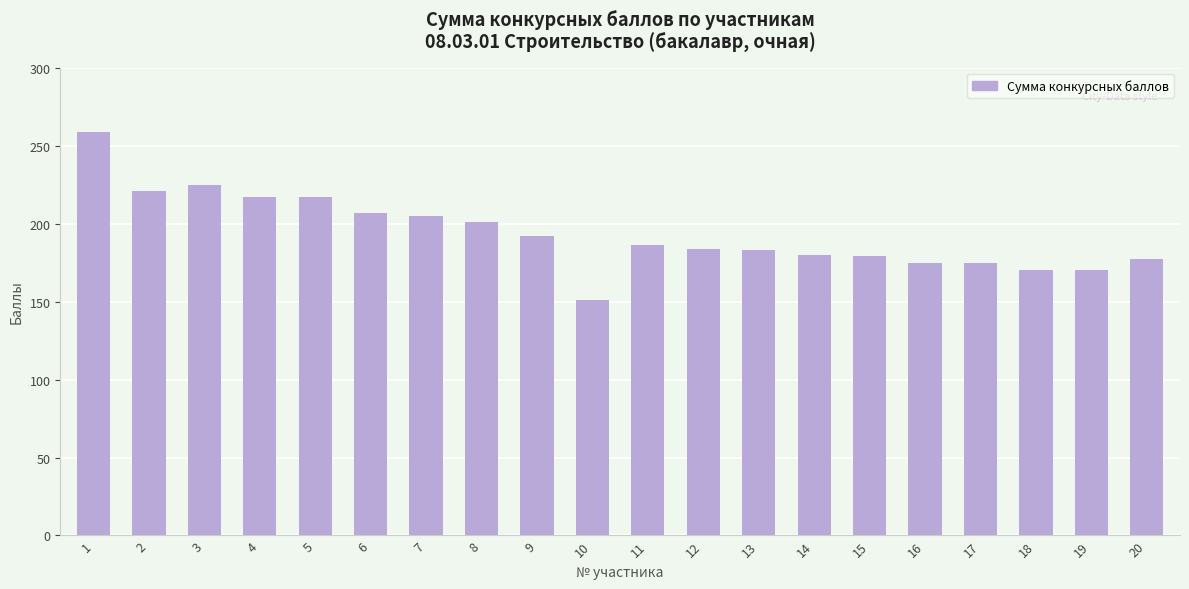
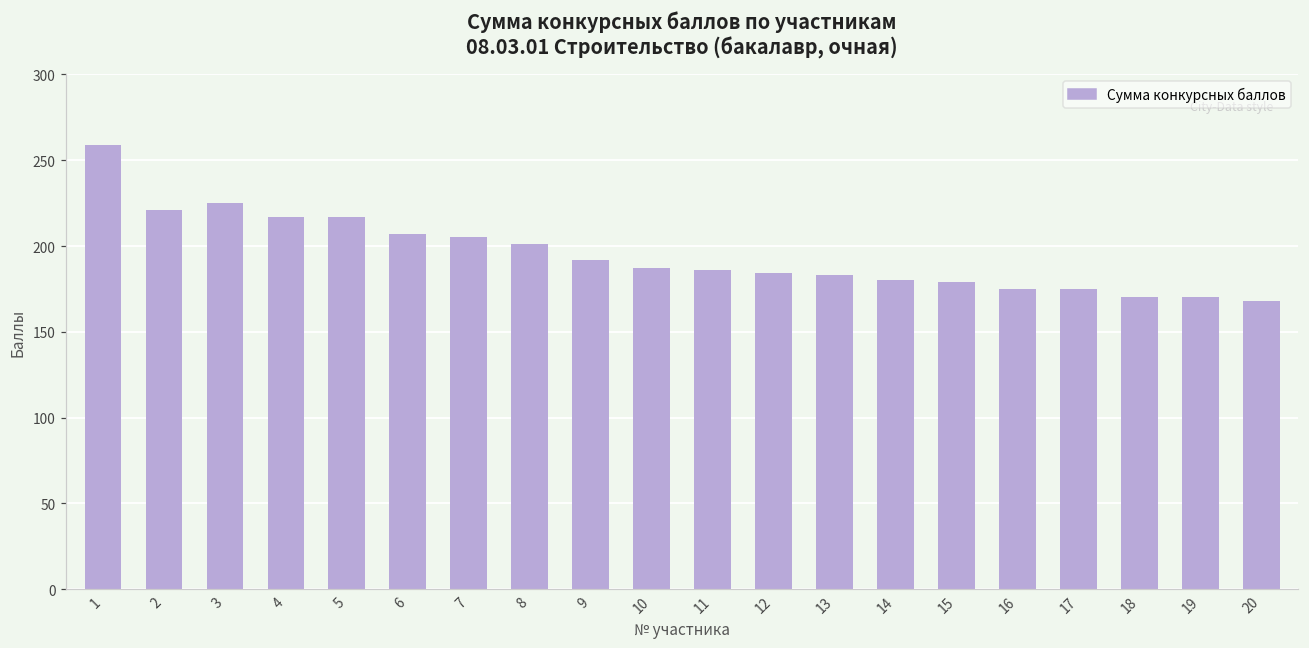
  {
    "1": 259,
    "2": 221,
    "3": 225,
    "4": 217,
    "5": 217,
    "6": 207,
    "7": 205,
    "8": 201,
    "9": 192,
-   "10": 151,
+   "10": 187,
    "11": 186,
    "12": 184,
    "13": 183,
    "14": 180,
    "15": 179,
    "16": 175,
    "17": 175,
    "18": 170,
    "19": 170,
-   "20": 177
+   "20": 168
  }
